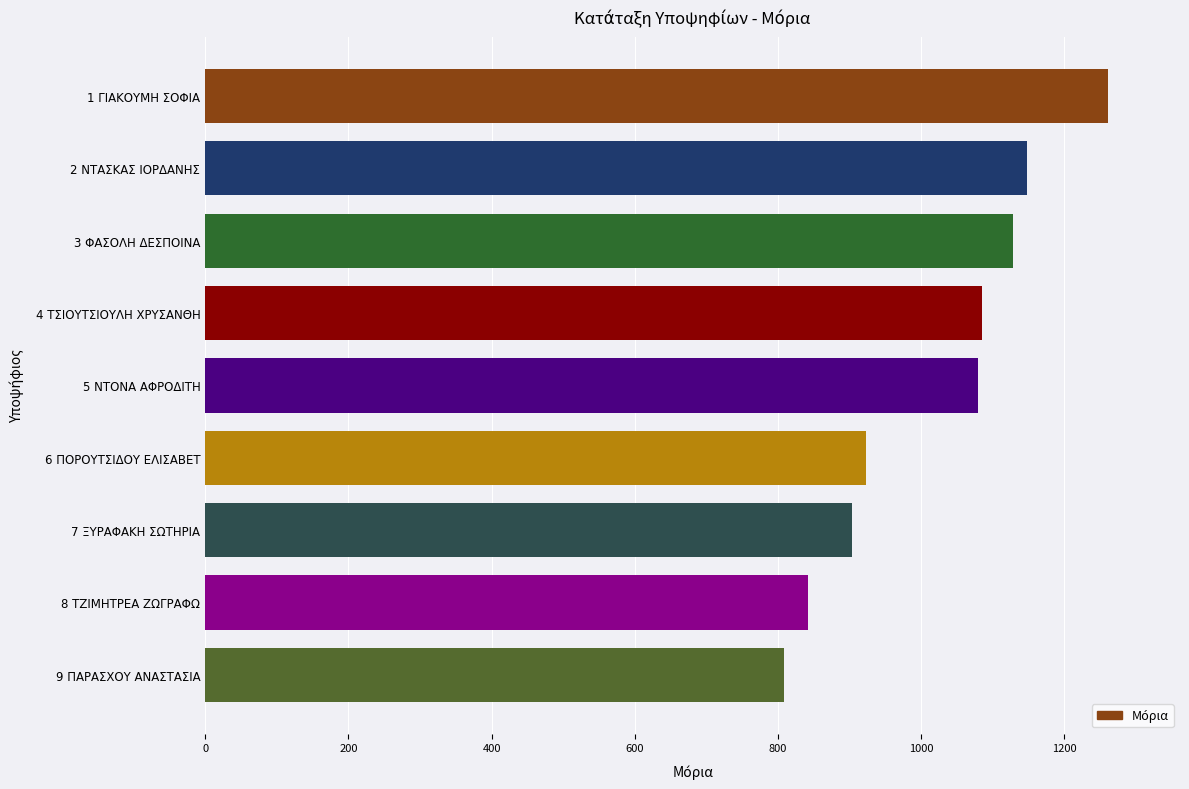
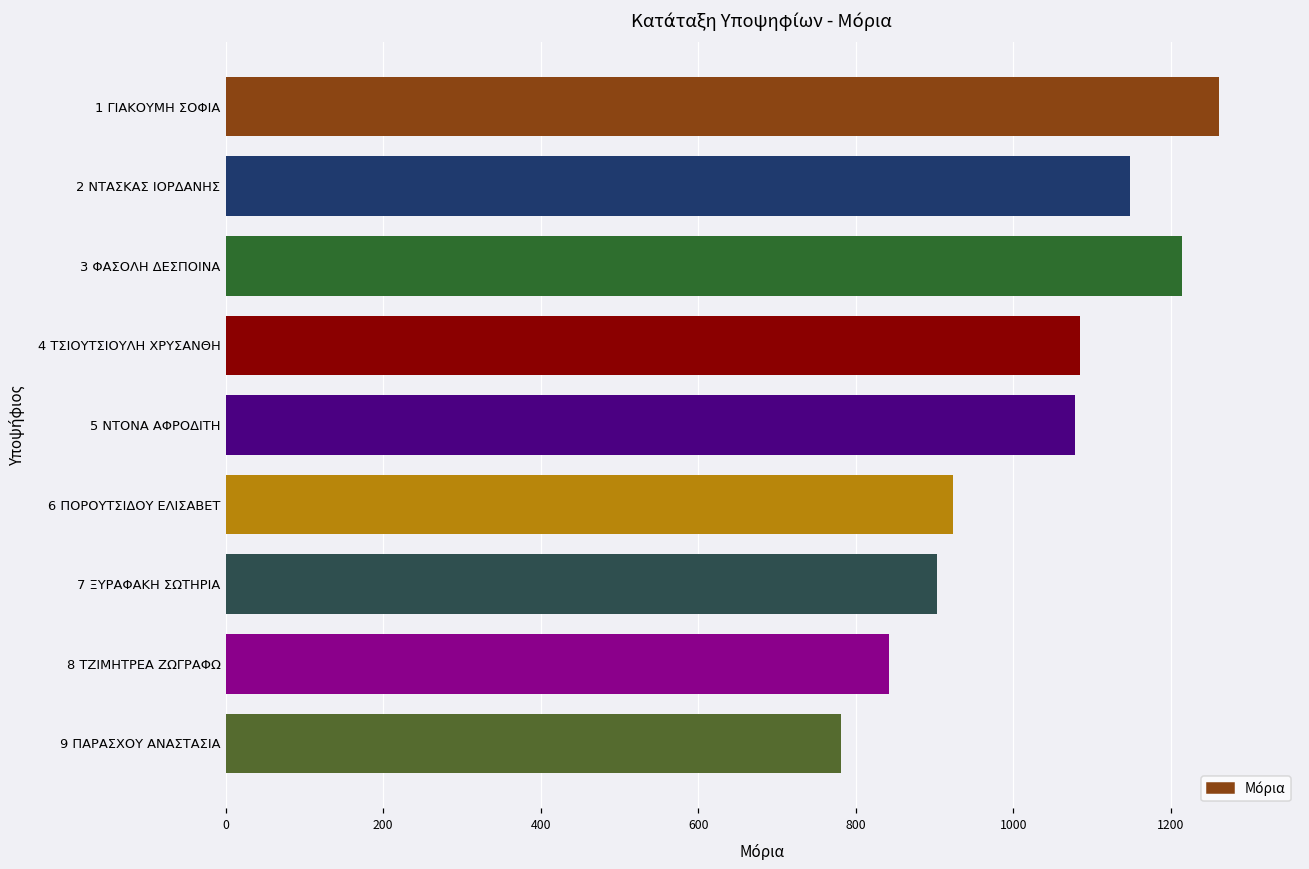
  {
    "1 ΓΙΑΚΟΥΜΗ ΣΟΦΙΑ": 1260,
    "2 ΝΤΑΣΚΑΣ ΙΟΡΔΑΝΗΣ": 1150,
-   "3 ΦΑΣΟΛΗ ΔΕΣΠΟΙΝΑ": 1130,
+   "3 ΦΑΣΟΛΗ ΔΕΣΠΟΙΝΑ": 1210,
    "4 ΤΣΙΟΥΤΣΙΟΥΛΗ ΧΡΥΣΑΝΘΗ": 1090,
    "5 ΝΤΟΝΑ ΑΦΡΟΔΙΤΗ": 1080,
    "6 ΠΟΡΟΥΤΣΙΔΟΥ ΕΛΙΣΑΒΕΤ": 920,
    "7 ΞΥΡΑΦΑΚΗ ΣΩΤΗΡΙΑ": 900,
    "8 ΤΖΙΜΗΤΡΕΑ ΖΩΓΡΑΦΩ": 840,
-   "9 ΠΑΡΑΣΧΟΥ ΑΝΑΣΤΑΣΙΑ": 810
+   "9 ΠΑΡΑΣΧΟΥ ΑΝΑΣΤΑΣΙΑ": 780
  }
